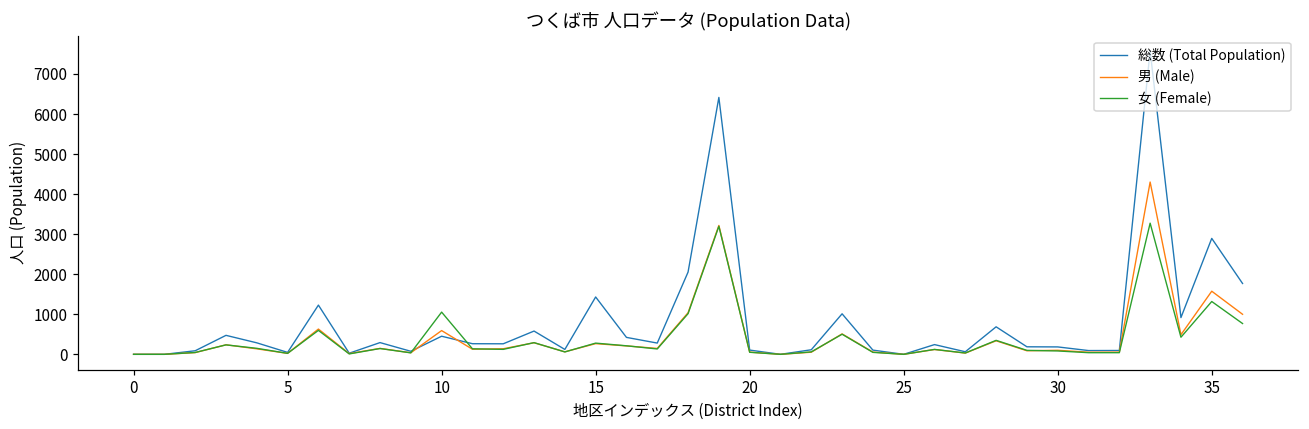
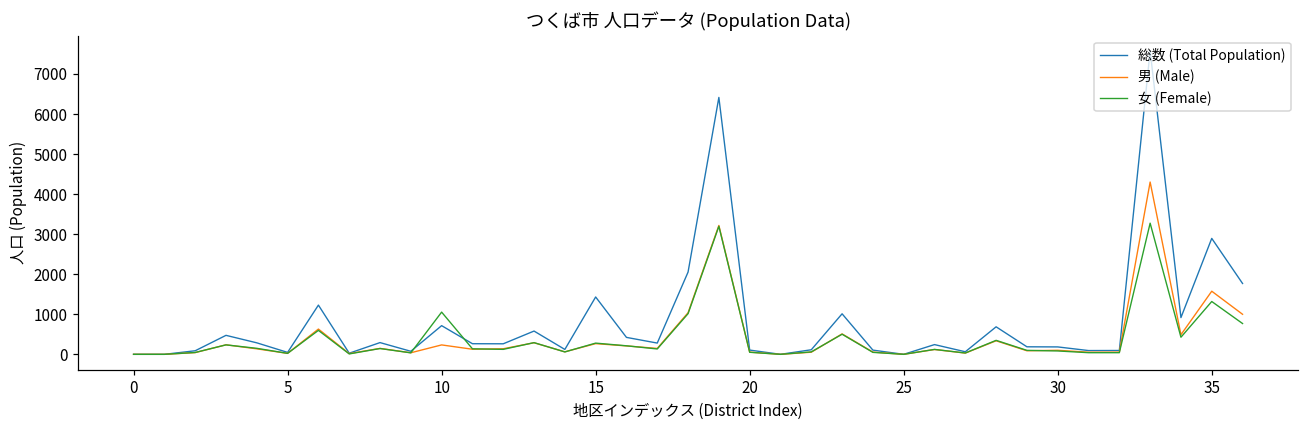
  {
    "総数 (Total Population)": {
-     "10": 500,
+     "10": 700,
      "15": 1400,
      "30": 200,
      "35": 2900
    },
    "男 (Male)": {
-     "10": 600,
+     "10": 200,
      "35": 1600
    },
    "女 (Female)": {
      "10": 1100,
      "35": 1300
    }
  }
